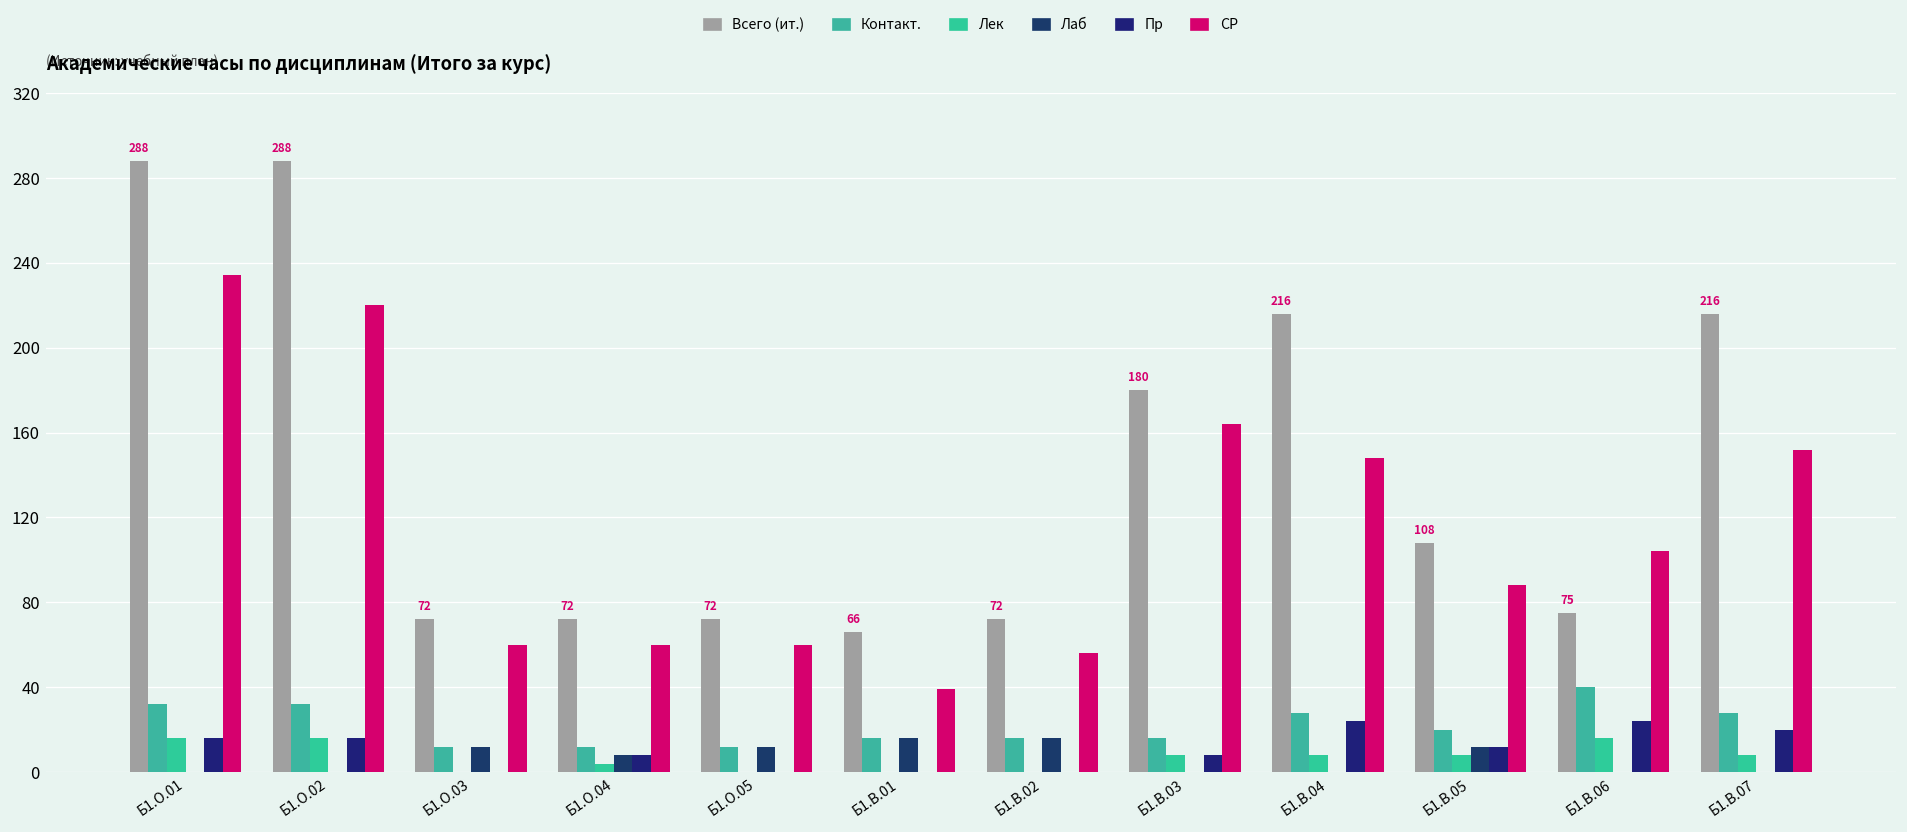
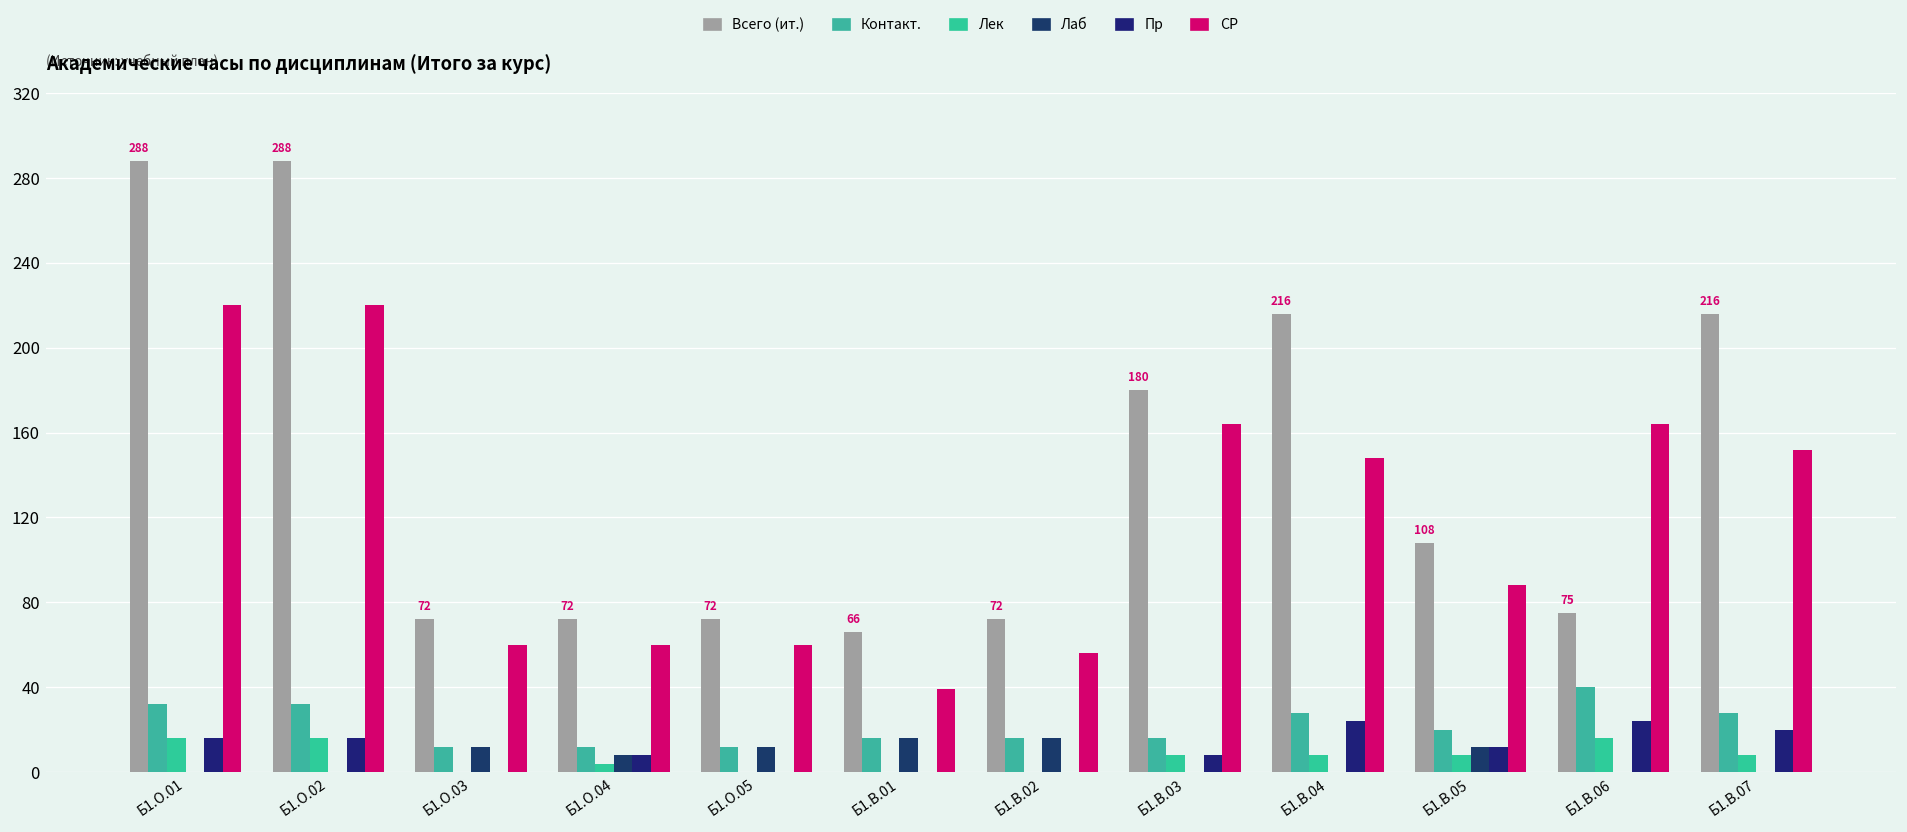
  {
    "Всего (ит.)": {
      "Б1.О.01": 288,
      "Б1.О.02": 288,
      "Б1.О.03": 72,
      "Б1.О.04": 72,
      "Б1.О.05": 72,
      "Б1.В.01": 66,
      "Б1.В.02": 72,
      "Б1.В.03": 180,
      "Б1.В.04": 216,
      "Б1.В.05": 108,
      "Б1.В.06": 75,
      "Б1.В.07": 216
    },
    "СР": {
-     "Б1.О.01": 234,
+     "Б1.О.01": 220,
      "Б1.О.02": 220,
      "Б1.О.03": 60,
      "Б1.О.04": 60,
      "Б1.О.05": 60,
      "Б1.В.01": 39,
      "Б1.В.02": 56,
      "Б1.В.03": 164,
      "Б1.В.04": 148,
      "Б1.В.05": 88,
-     "Б1.В.06": 104,
+     "Б1.В.06": 164,
      "Б1.В.07": 152
    }
  }
